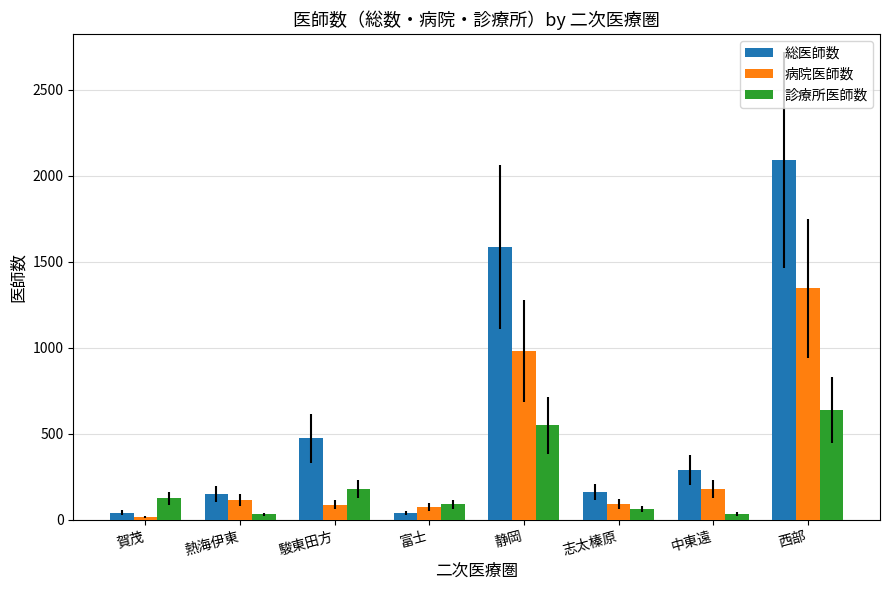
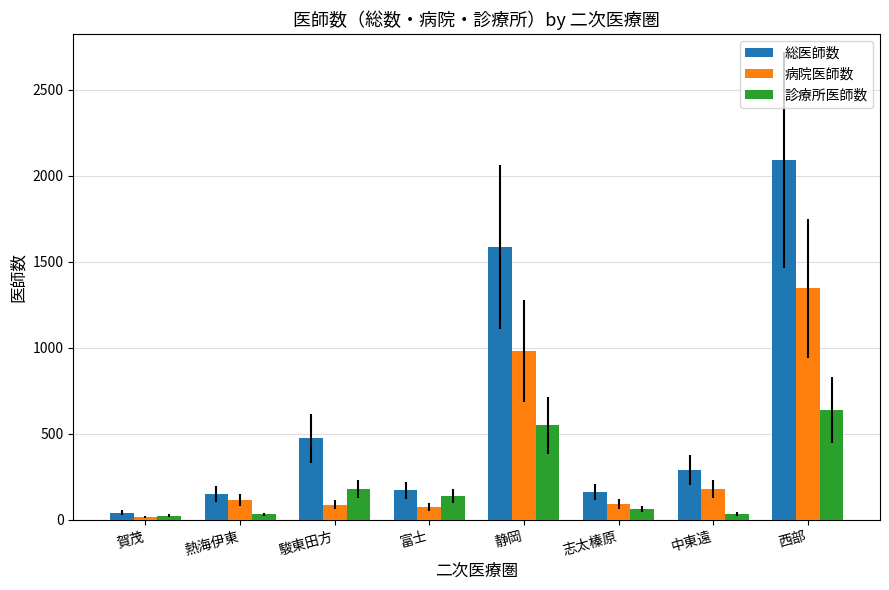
  {
    "総医師数": {
      "賀茂": 40,
      "熱海伊東": 150,
      "駿東田方": 480,
-     "富士": 40,
+     "富士": 170,
      "静岡": 1590,
      "志太榛原": 160,
      "中東遠": 290,
      "西部": 2090
    },
    "病院医師数": {
      "賀茂": 20,
      "熱海伊東": 120,
      "駿東田方": 90,
      "富士": 80,
      "静岡": 980,
      "志太榛原": 90,
      "中東遠": 180,
      "西部": 1350
    },
    "診療所医師数": {
-     "賀茂": 130,
+     "賀茂": 20,
      "熱海伊東": 30,
      "駿東田方": 180,
-     "富士": 90,
+     "富士": 140,
      "静岡": 550,
      "志太榛原": 60,
      "中東遠": 30,
      "西部": 640
    }
  }
